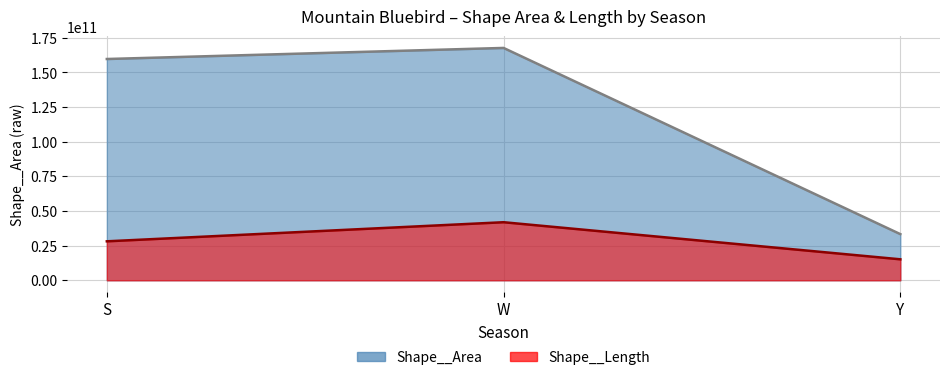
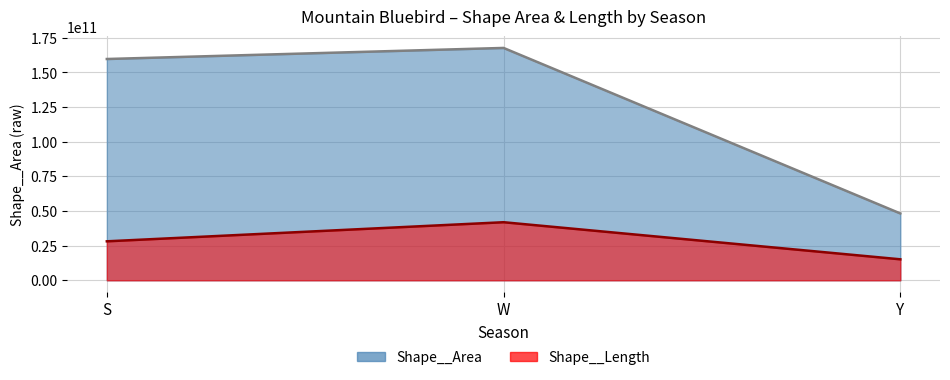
  {
    "Shape__Area": {
      "S": 160000000000,
      "W": 168000000000,
-     "Y": 33000000000
+     "Y": 48000000000
    },
    "Shape__Length": {
      "S": 28000000000,
      "W": 42000000000,
      "Y": 15000000000
    }
  }
